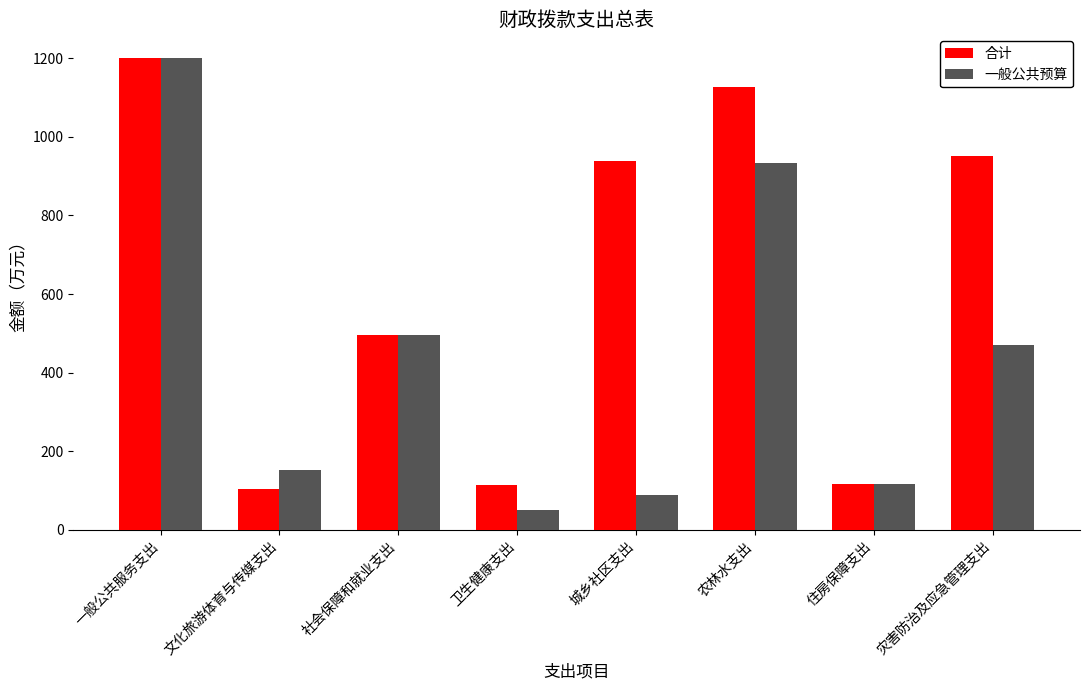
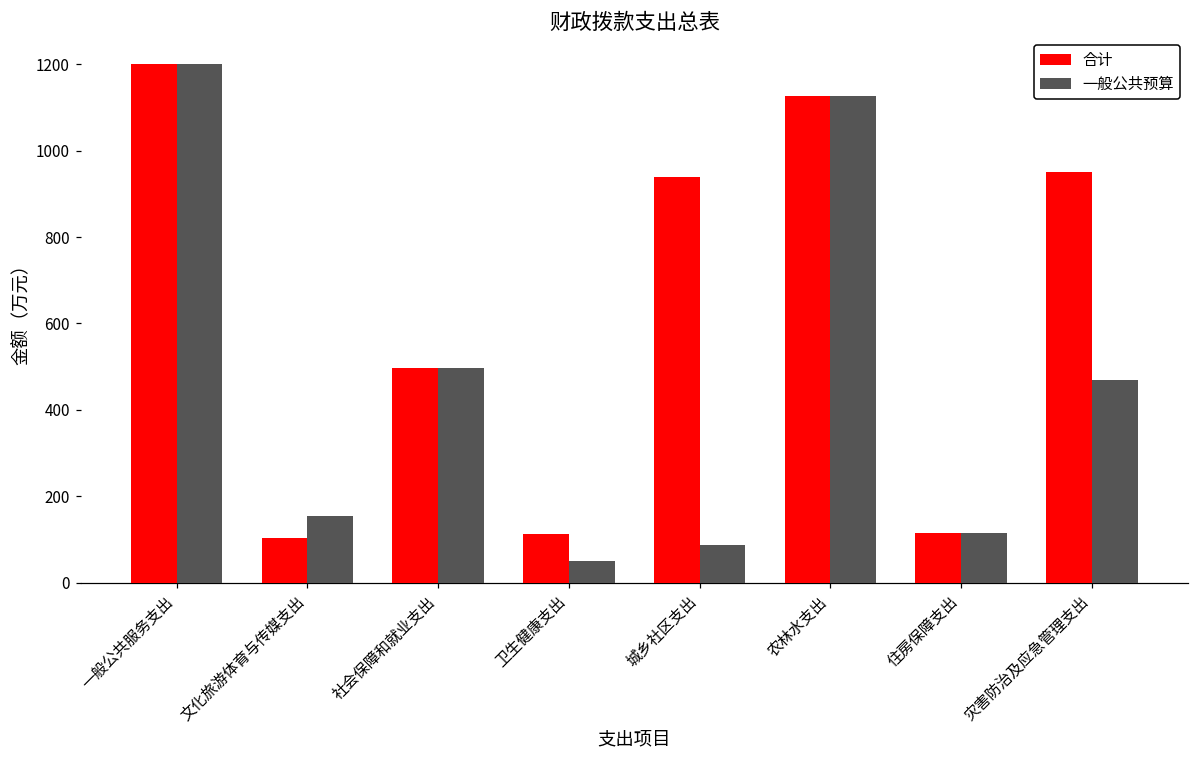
  {
    "合计": {
      "一般公共服务支出": 1200,
      "文化旅游体育与传媒支出": 100,
      "社会保障和就业支出": 500,
      "卫生健康支出": 110,
      "城乡社区支出": 940,
      "农林水支出": 1130,
      "住房保障支出": 120,
      "灾害防治及应急管理支出": 950
    },
    "一般公共预算": {
      "一般公共服务支出": 1200,
      "文化旅游体育与传媒支出": 150,
      "社会保障和就业支出": 500,
      "卫生健康支出": 50,
      "城乡社区支出": 90,
-     "农林水支出": 930,
+     "农林水支出": 1130,
      "住房保障支出": 120,
      "灾害防治及应急管理支出": 470
    }
  }
